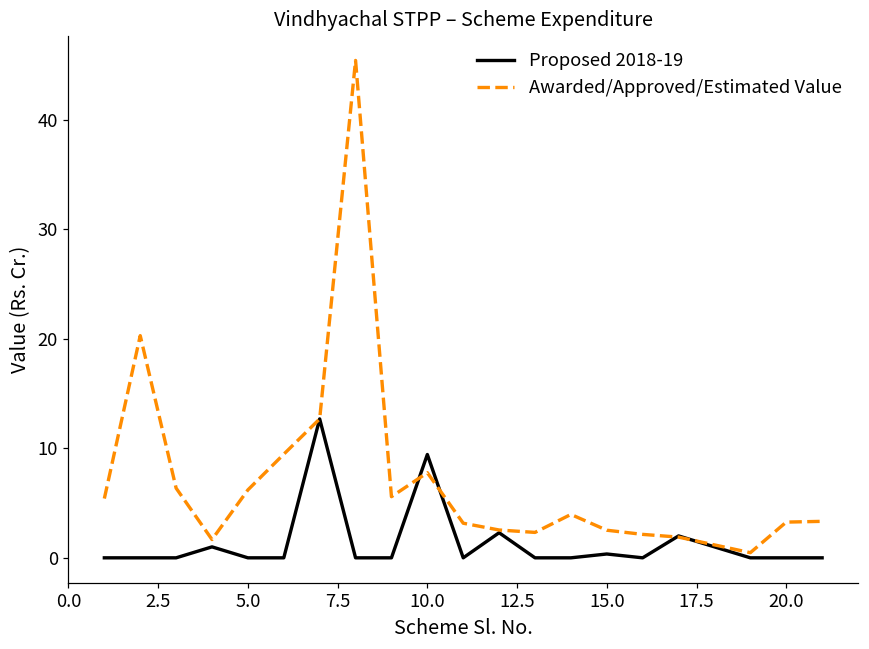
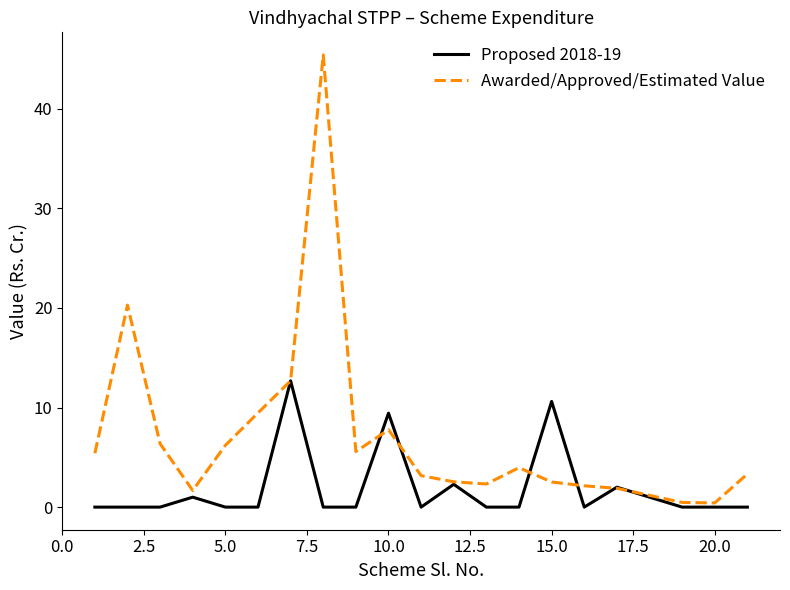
  {
    "Proposed 2018-19": {
      "5.0": 0,
      "10.0": 9,
-     "15.0": 0,
+     "15.0": 11,
      "20.0": 0
    },
    "Awarded/Approved/Estimated Value": {
      "5.0": 6,
      "10.0": 8,
      "15.0": 3,
-     "20.0": 3
+     "20.0": 0
    }
  }
